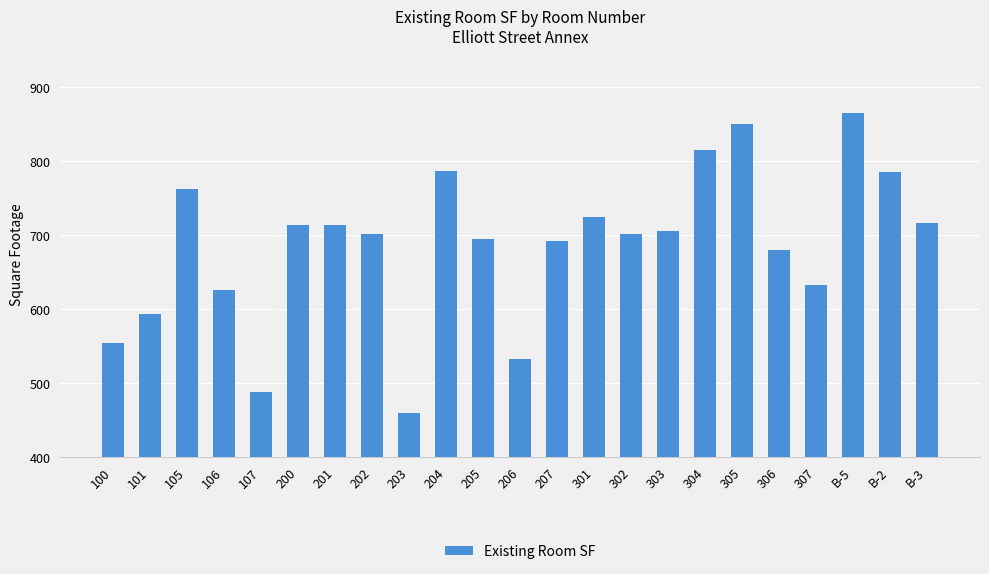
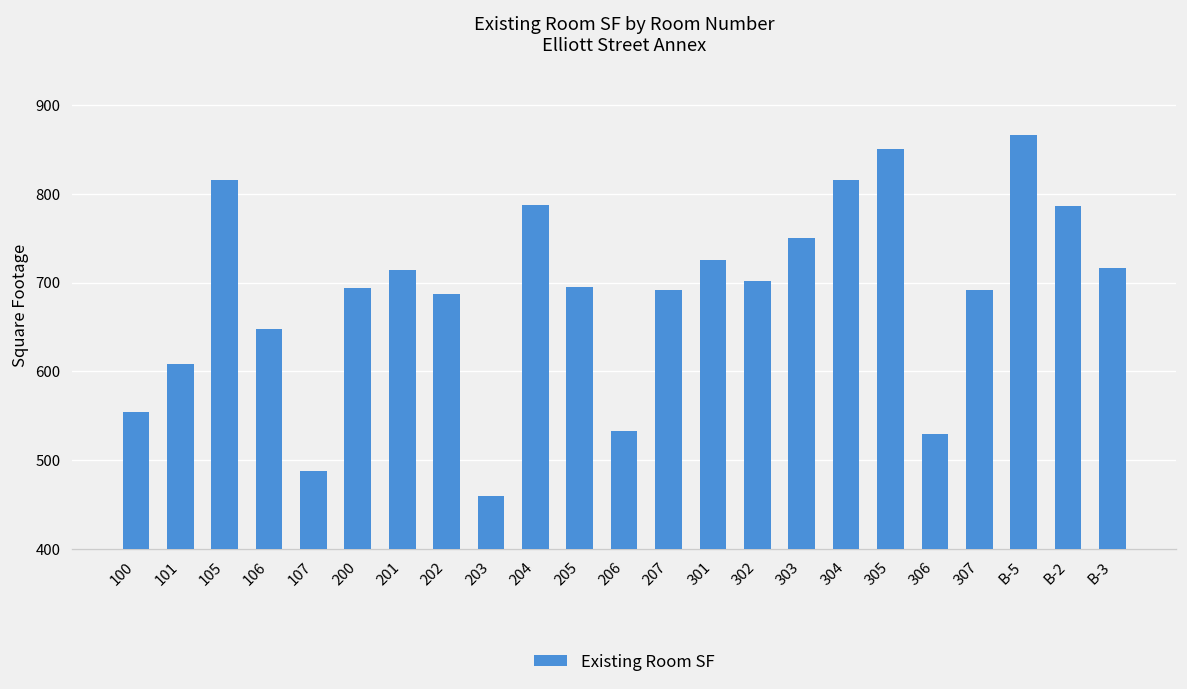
  {
    "100": 550,
-   "101": 590,
-   "105": 760,
-   "106": 630,
+   "101": 610,
+   "105": 820,
+   "106": 650,
    "107": 490,
-   "200": 710,
+   "200": 690,
    "201": 710,
-   "202": 700,
+   "202": 690,
    "203": 460,
    "204": 790,
    "205": 700,
    "206": 530,
    "207": 690,
    "301": 730,
    "302": 700,
-   "303": 710,
+   "303": 750,
    "304": 820,
    "305": 850,
-   "306": 680,
-   "307": 630,
+   "306": 530,
+   "307": 690,
    "B-5": 870,
    "B-2": 790,
    "B-3": 720
  }
